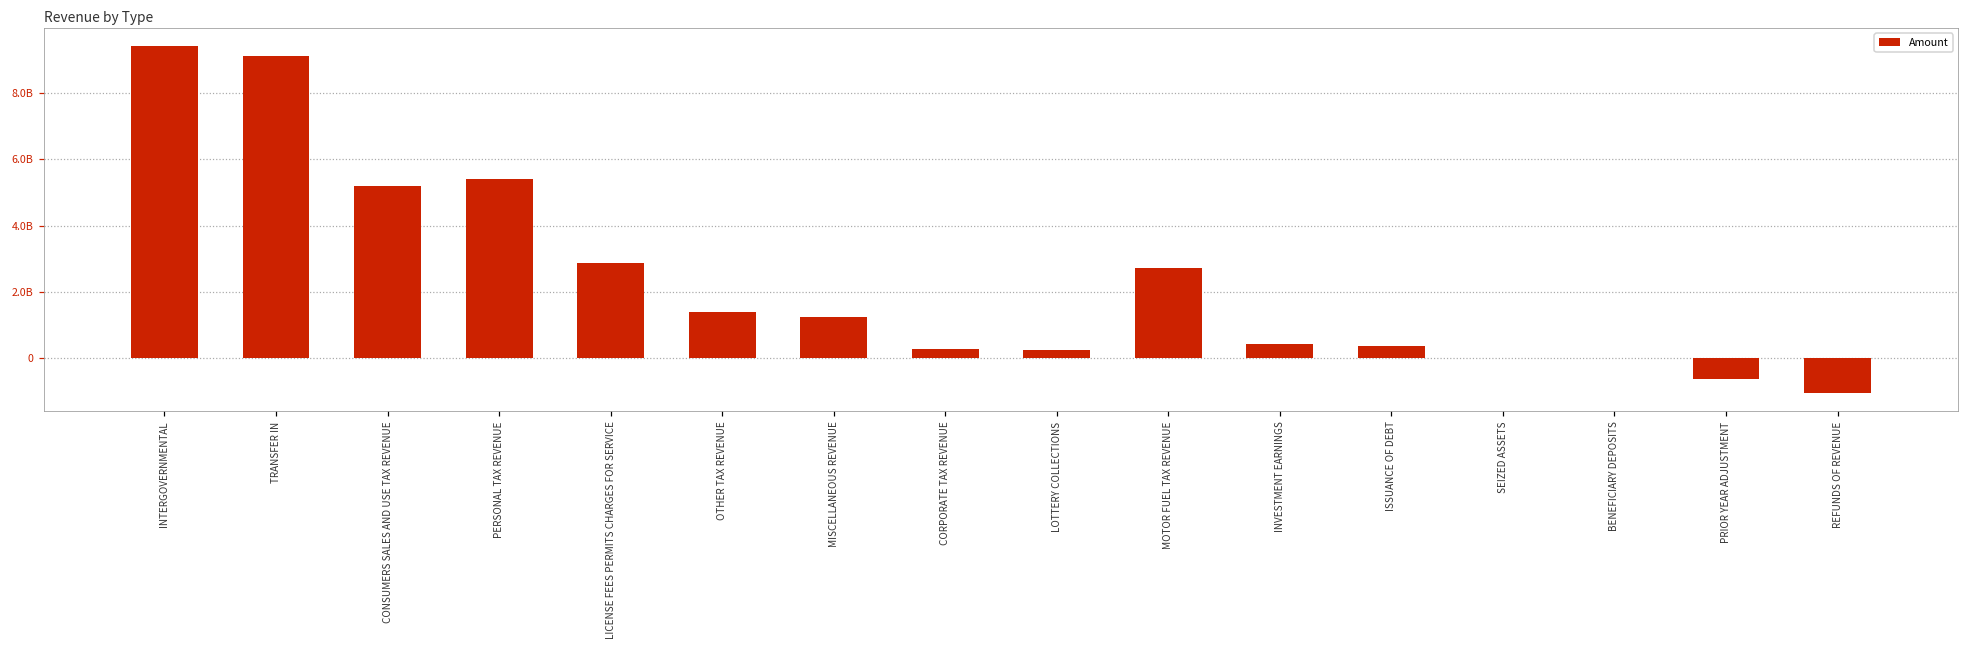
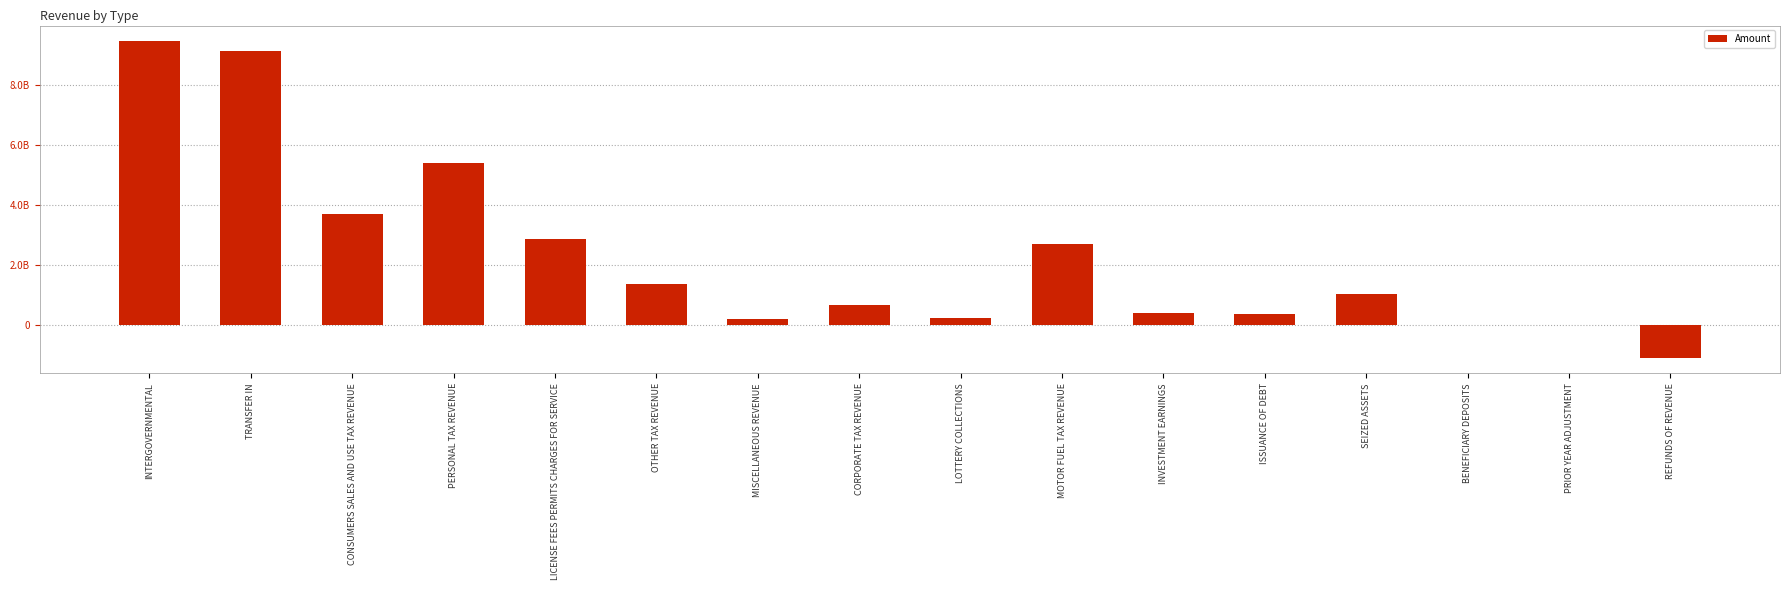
  {
    "INTERGOVERNMENTAL": 9400000000,
    "TRANSFER IN": 9100000000,
-   "CONSUMERS SALES AND USE TAX REVENUE": 5200000000,
+   "CONSUMERS SALES AND USE TAX REVENUE": 3700000000,
    "PERSONAL TAX REVENUE": 5400000000,
    "LICENSE FEES PERMITS CHARGES FOR SERVICE": 2900000000,
    "OTHER TAX REVENUE": 1400000000,
-   "MISCELLANEOUS REVENUE": 1200000000,
-   "CORPORATE TAX REVENUE": 300000000,
+   "MISCELLANEOUS REVENUE": 200000000,
+   "CORPORATE TAX REVENUE": 700000000,
    "LOTTERY COLLECTIONS": 200000000,
    "MOTOR FUEL TAX REVENUE": 2700000000,
    "INVESTMENT EARNINGS": 400000000,
    "ISSUANCE OF DEBT": 400000000,
-   "SEIZED ASSETS": 0,
-   "PRIOR YEAR ADJUSTMENT": -600000000,
+   "SEIZED ASSETS": 1000000000,
+   "PRIOR YEAR ADJUSTMENT": 0,
    "REFUNDS OF REVENUE": -1100000000
  }
